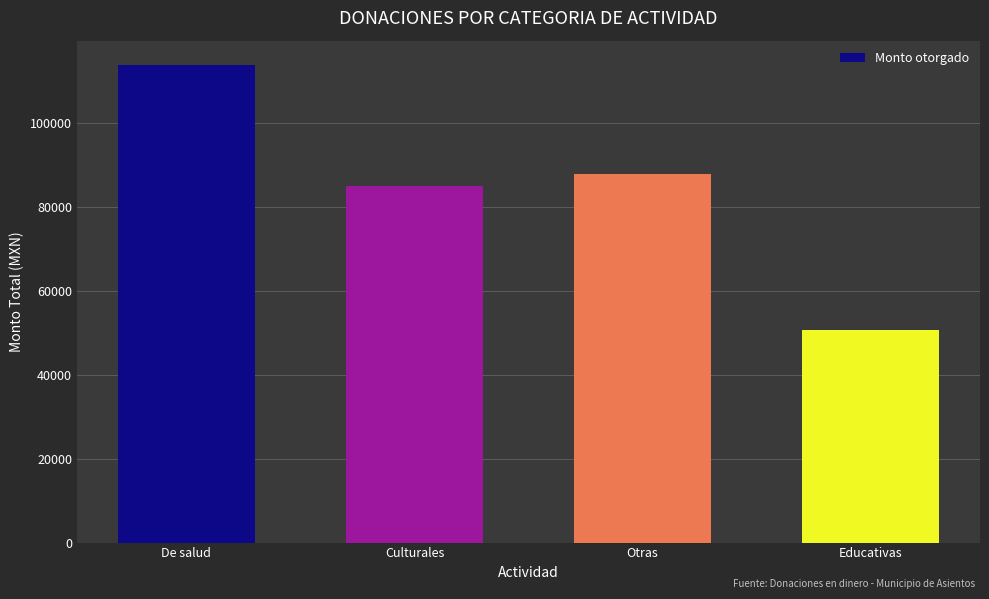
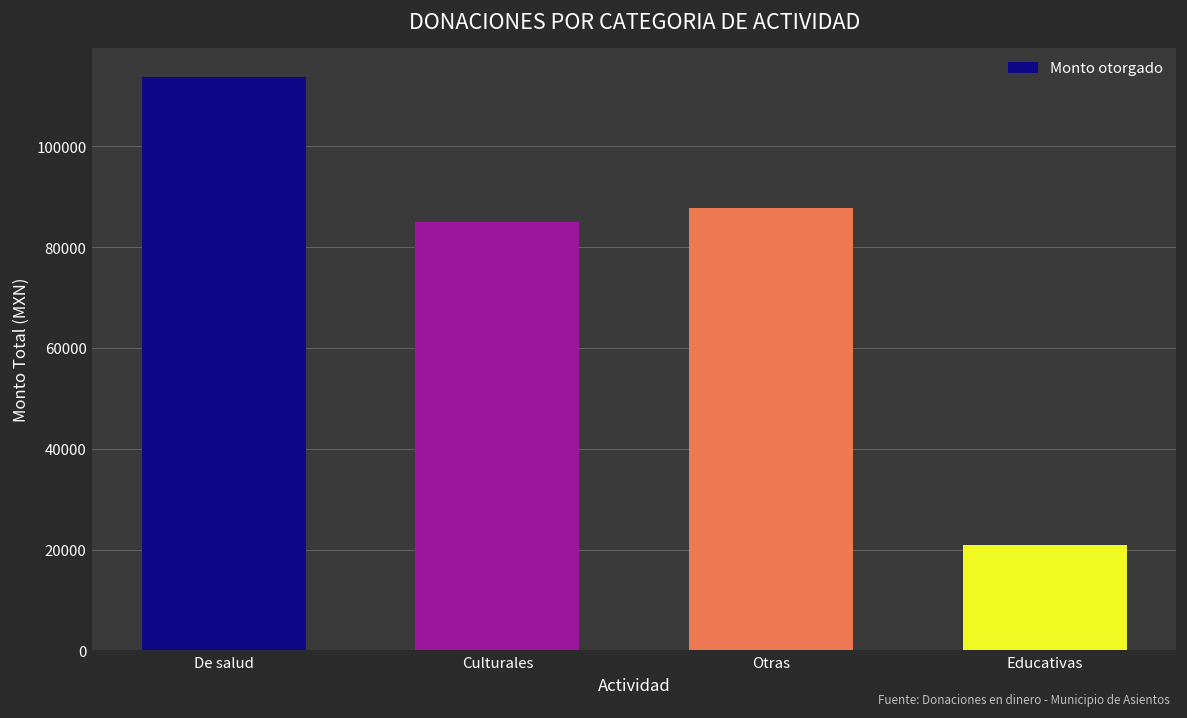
  {
    "De salud": 114000,
    "Culturales": 85000,
    "Otras": 88000,
-   "Educativas": 51000
+   "Educativas": 21000
  }
